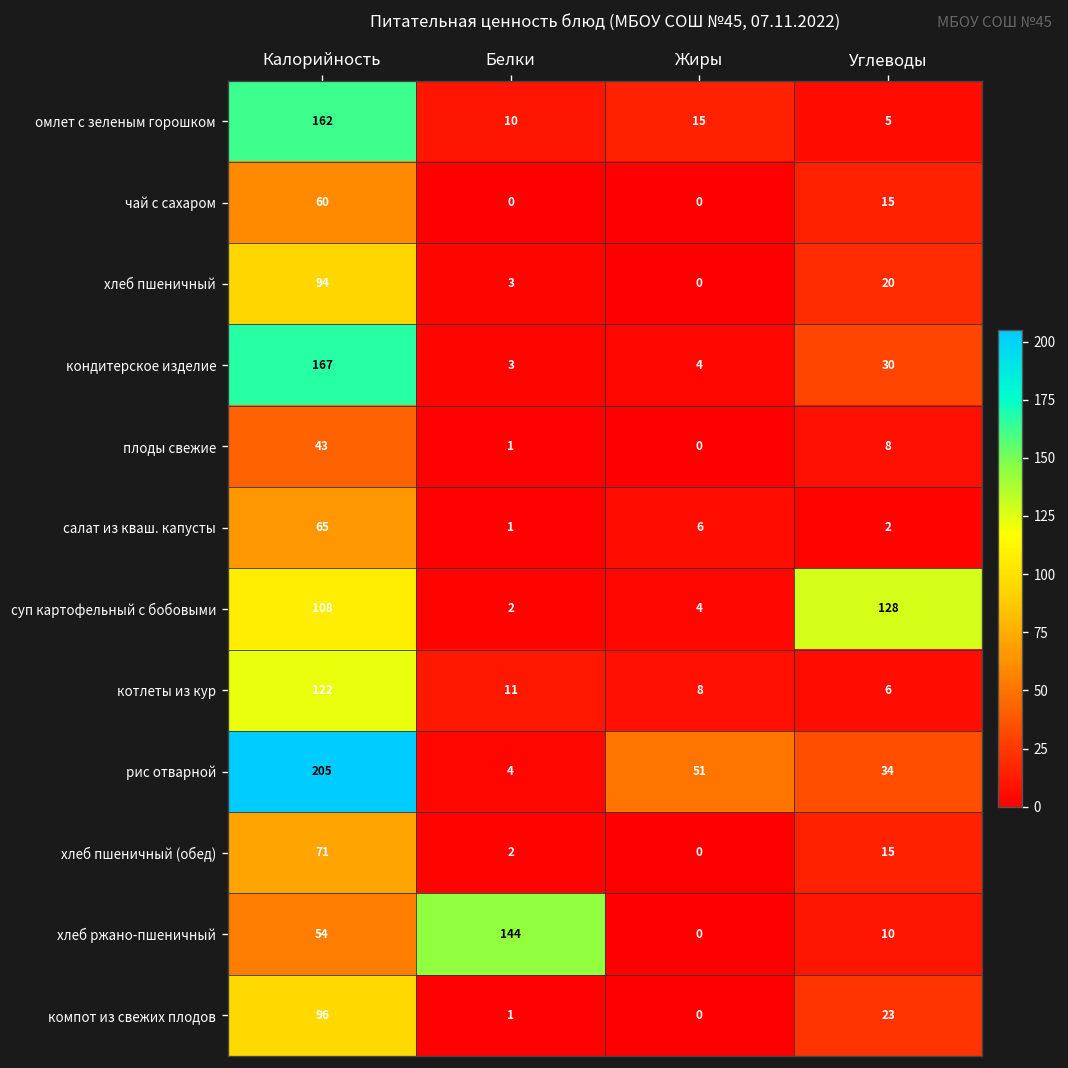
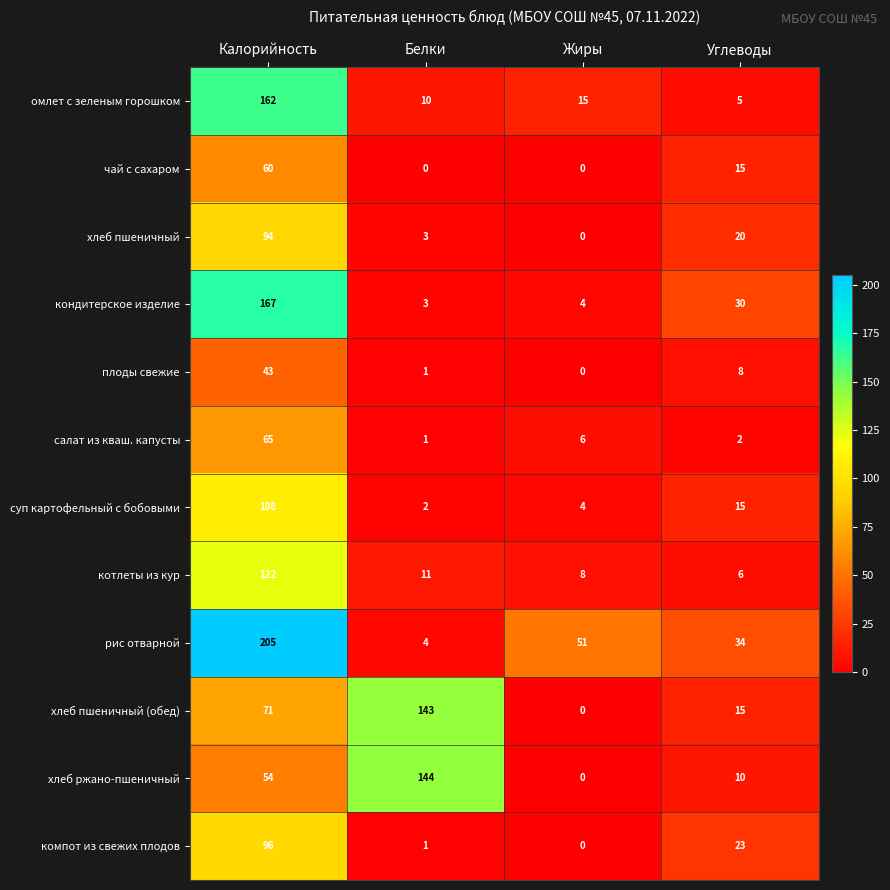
  {
    "омлет с зеленым горошком": {
      "Калорийность": 162,
      "Белки": 10,
      "Жиры": 15,
      "Углеводы": 5
    },
    "чай с сахаром": {
      "Калорийность": 60,
      "Белки": 0,
      "Жиры": 0,
      "Углеводы": 15
    },
    "хлеб пшеничный": {
      "Калорийность": 94,
      "Белки": 3,
      "Жиры": 0,
      "Углеводы": 20
    },
    "кондитерское изделие": {
      "Калорийность": 167,
      "Белки": 3,
      "Жиры": 4,
      "Углеводы": 30
    },
    "плоды свежие": {
      "Калорийность": 43,
      "Белки": 1,
      "Жиры": 0,
      "Углеводы": 8
    },
    "салат из кваш. капусты": {
      "Калорийность": 65,
      "Белки": 1,
      "Жиры": 6,
      "Углеводы": 2
    },
    "суп картофельный с бобовыми": {
      "Калорийность": 108,
      "Белки": 2,
      "Жиры": 4,
-     "Углеводы": 128
+     "Углеводы": 15
    },
    "котлеты из кур": {
      "Калорийность": 122,
      "Белки": 11,
      "Жиры": 8,
      "Углеводы": 6
    },
    "рис отварной": {
      "Калорийность": 205,
      "Белки": 4,
      "Жиры": 51,
      "Углеводы": 34
    },
    "хлеб пшеничный (обед)": {
      "Калорийность": 71,
-     "Белки": 2,
+     "Белки": 143,
      "Жиры": 0,
      "Углеводы": 15
    },
    "хлеб ржано-пшеничный": {
      "Калорийность": 54,
      "Белки": 144,
      "Жиры": 0,
      "Углеводы": 10
    },
    "компот из свежих плодов": {
      "Калорийность": 96,
      "Белки": 1,
      "Жиры": 0,
      "Углеводы": 23
    }
  }
